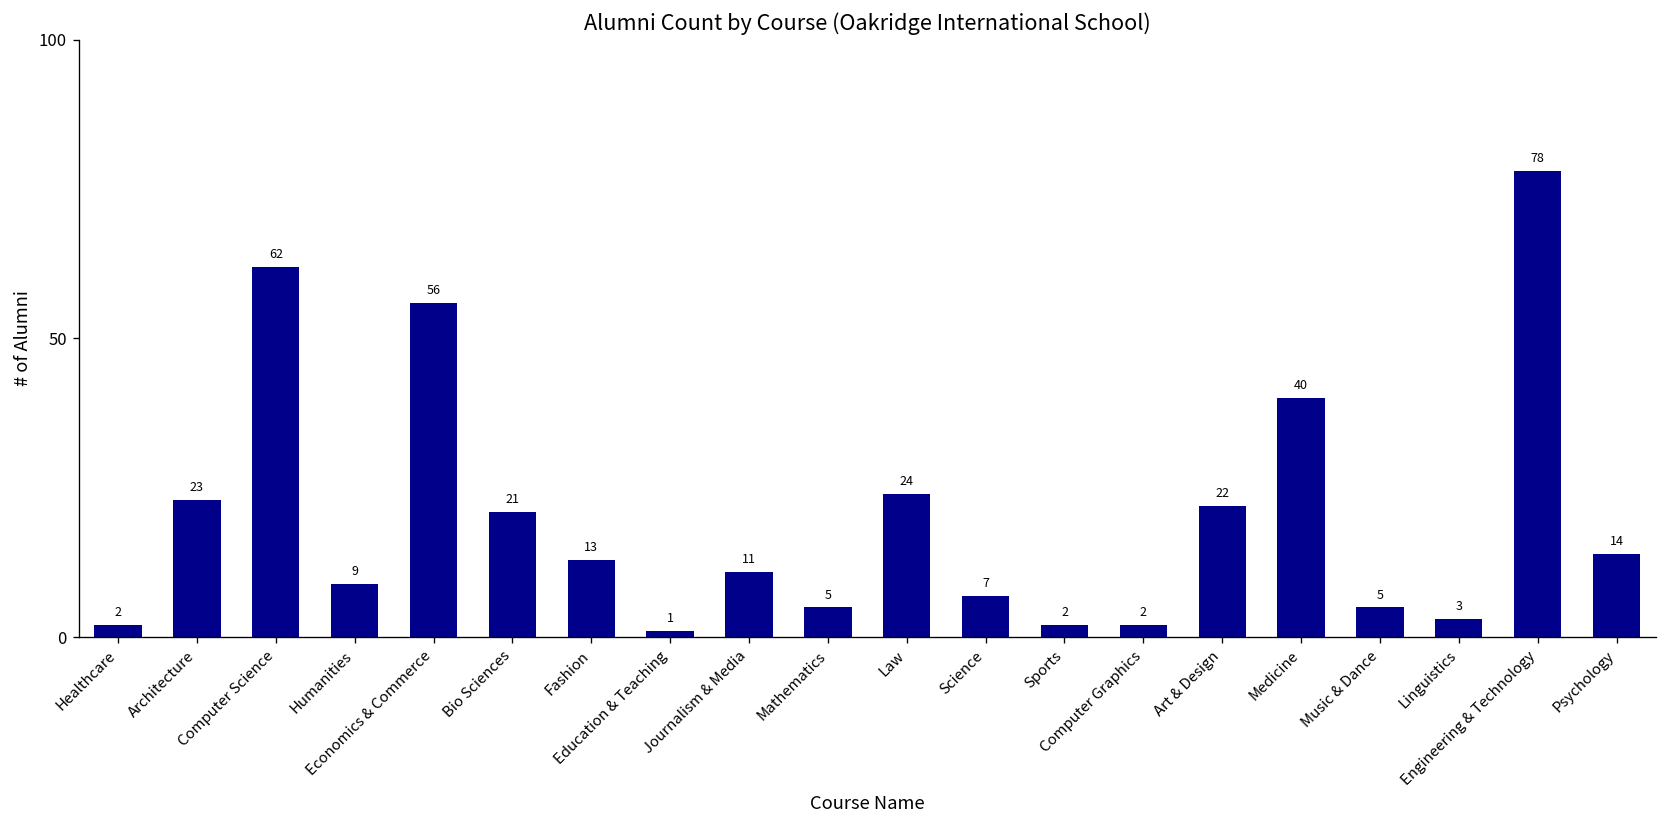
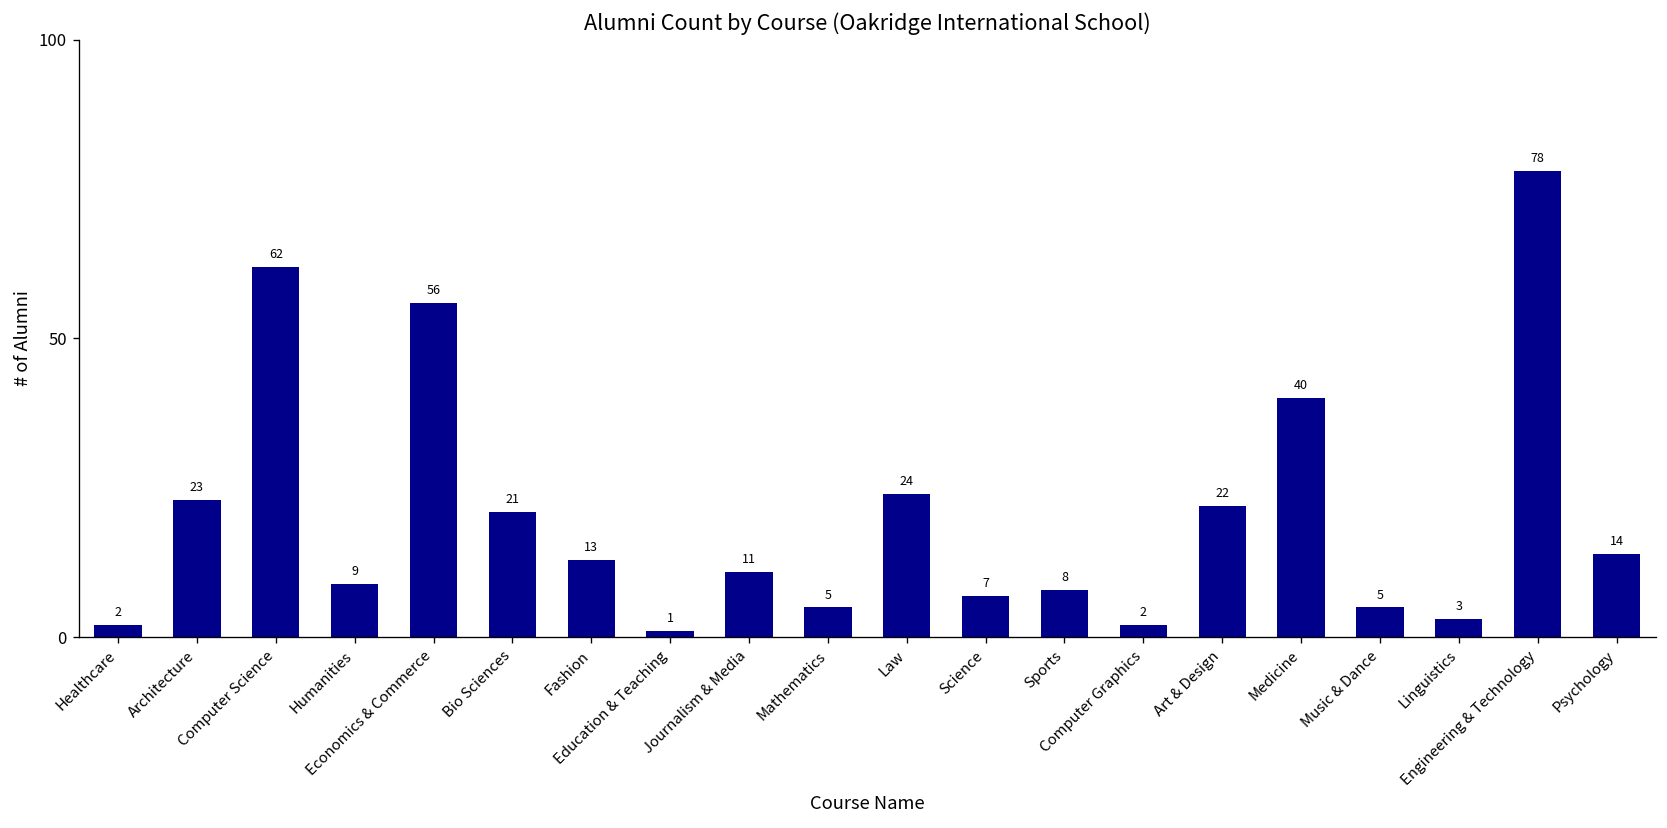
  {
    "Healthcare": 2,
    "Architecture": 23,
    "Computer Science": 62,
    "Humanities": 9,
    "Economics & Commerce": 56,
    "Bio Sciences": 21,
    "Fashion": 13,
    "Education & Teaching": 1,
    "Journalism & Media": 11,
    "Mathematics": 5,
    "Law": 24,
    "Science": 7,
-   "Sports": 2,
+   "Sports": 8,
    "Computer Graphics": 2,
    "Art & Design": 22,
    "Medicine": 40,
    "Music & Dance": 5,
    "Linguistics": 3,
    "Engineering & Technology": 78,
    "Psychology": 14
  }
